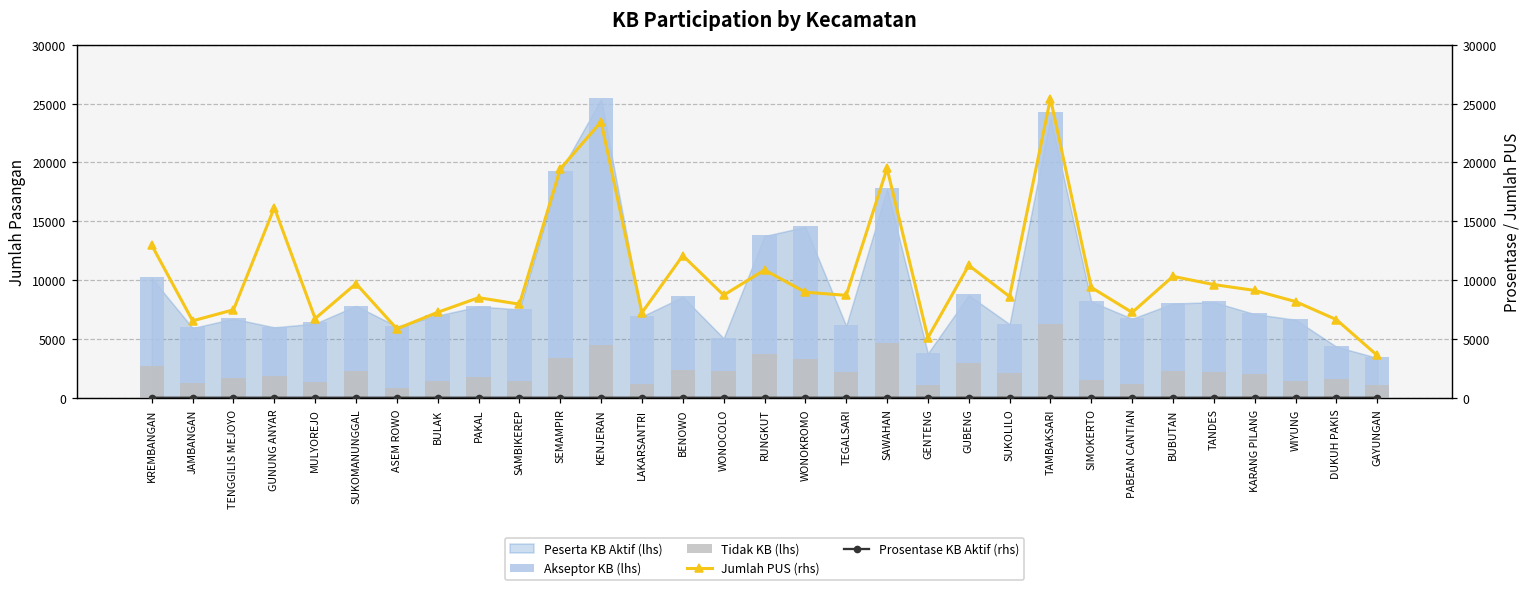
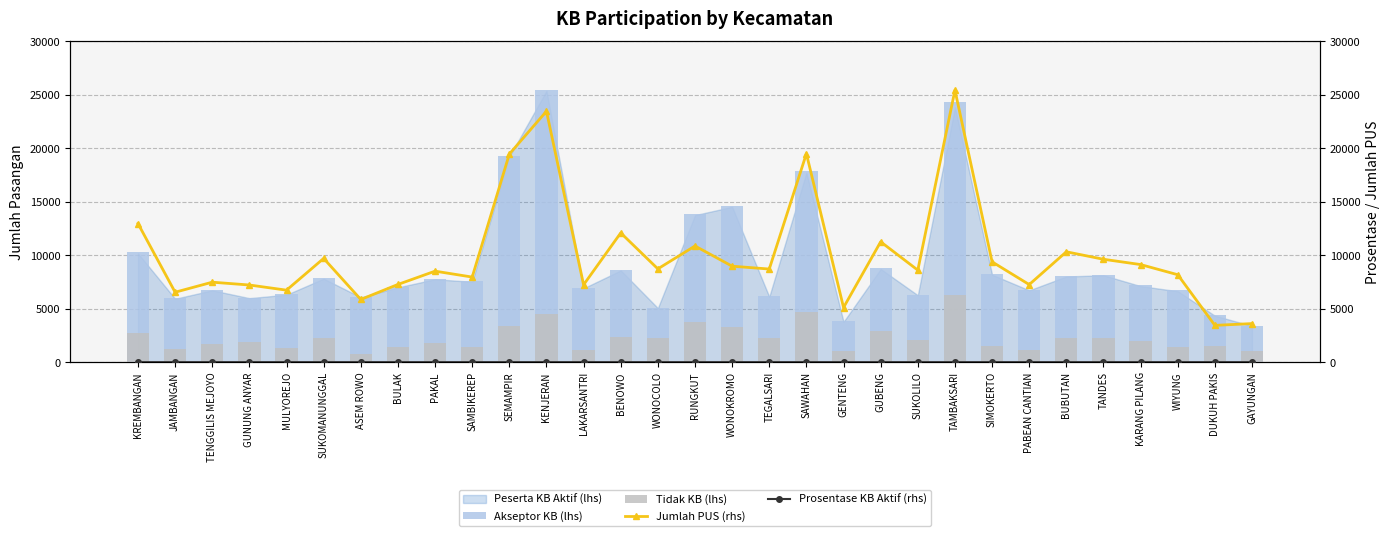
  {
    "Jumlah PUS (rhs)": {
      "KREMBANGAN": 13000,
      "JAMBANGAN": 6500,
      "TENGGILIS MEJOYO": 7500,
-     "GUNUNG ANYAR": 16200,
+     "GUNUNG ANYAR": 7200,
      "MULYOREJO": 6700,
      "SUKOMANUNGGAL": 9700,
      "ASEM ROWO": 5900,
      "BULAK": 7300,
      "PAKAL": 8500,
      "SAMBIKEREP": 8000,
      "SEMAMPIR": 19500,
      "KENJERAN": 23500,
      "LAKARSANTRI": 7200,
      "BENOWO": 12100,
      "WONOCOLO": 8700,
      "RUNGKUT": 10900,
      "WONOKROMO": 9000,
      "TEGALSARI": 8700,
      "SAWAHAN": 19500,
      "GENTENG": 5100,
      "GUBENG": 11300,
      "SUKOLILO": 8600,
      "TAMBAKSARI": 25400,
      "SIMOKERTO": 9400,
      "PABEAN CANTIAN": 7300,
      "BUBUTAN": 10300,
      "TANDES": 9600,
      "KARANG PILANG": 9100,
      "WIYUNG": 8200,
-     "DUKUH PAKIS": 6600,
+     "DUKUH PAKIS": 3400,
      "GAYUNGAN": 3600
    },
    "Prosentase KB Aktif (rhs)": {
      "KREMBANGAN": 0,
      "JAMBANGAN": 0,
      "TENGGILIS MEJOYO": 0,
      "GUNUNG ANYAR": 0,
      "MULYOREJO": 0,
      "SUKOMANUNGGAL": 0,
      "ASEM ROWO": 0,
      "BULAK": 0,
      "PAKAL": 0,
      "SAMBIKEREP": 0,
      "SEMAMPIR": 0,
      "KENJERAN": 0,
      "LAKARSANTRI": 0,
      "BENOWO": 0,
      "WONOCOLO": 0,
      "RUNGKUT": 0,
      "WONOKROMO": 0,
      "TEGALSARI": 0,
      "SAWAHAN": 0,
      "GENTENG": 0,
      "GUBENG": 0,
      "SUKOLILO": 0,
      "TAMBAKSARI": 0,
      "SIMOKERTO": 0,
      "PABEAN CANTIAN": 0,
      "BUBUTAN": 0,
      "TANDES": 0,
      "KARANG PILANG": 0,
      "WIYUNG": 0,
      "DUKUH PAKIS": 0,
      "GAYUNGAN": 0
    }
  }
